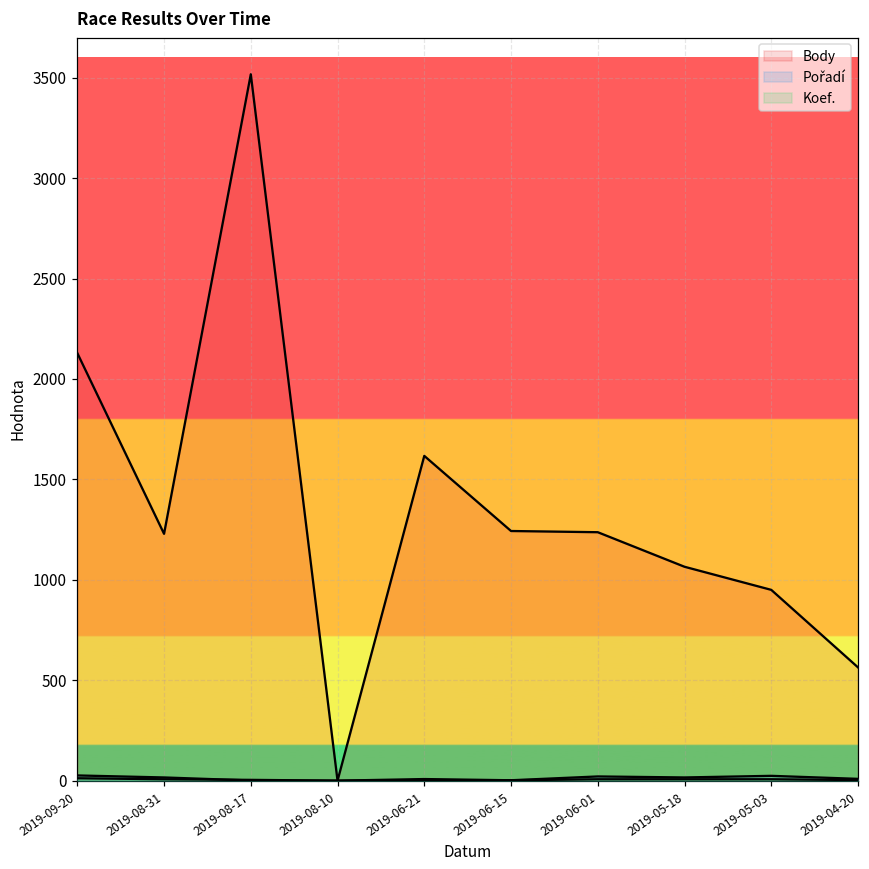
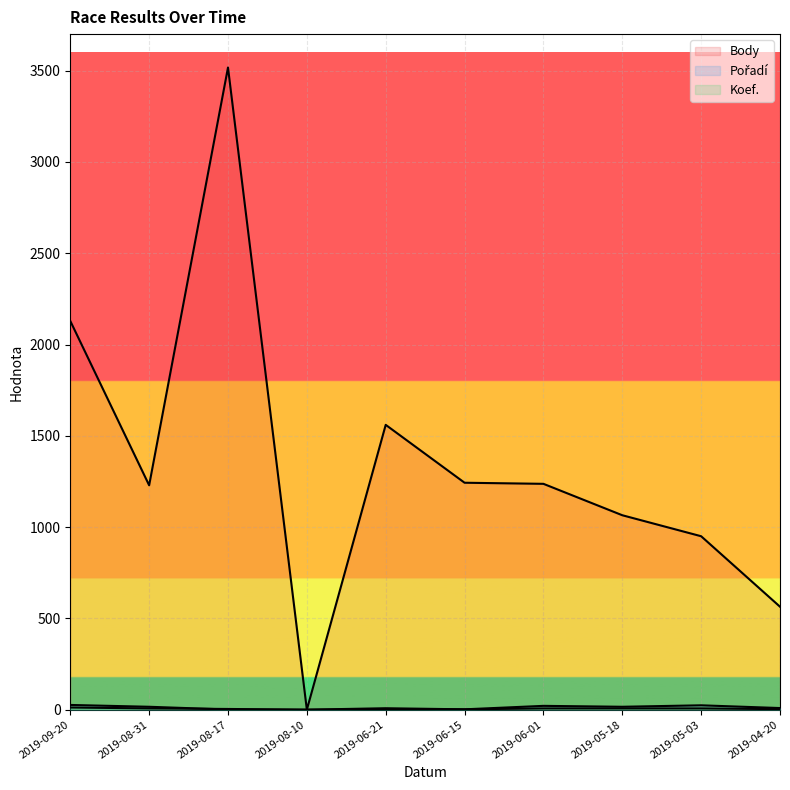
  {
    "Body": {
      "2019-09-20": 2130,
      "2019-08-31": 1230,
      "2019-08-17": 3520,
-     "2019-06-21": 1620,
+     "2019-06-21": 1560,
      "2019-06-15": 1240,
      "2019-06-01": 1240,
      "2019-05-18": 1070,
      "2019-05-03": 950,
      "2019-04-20": 560
    }
  }
